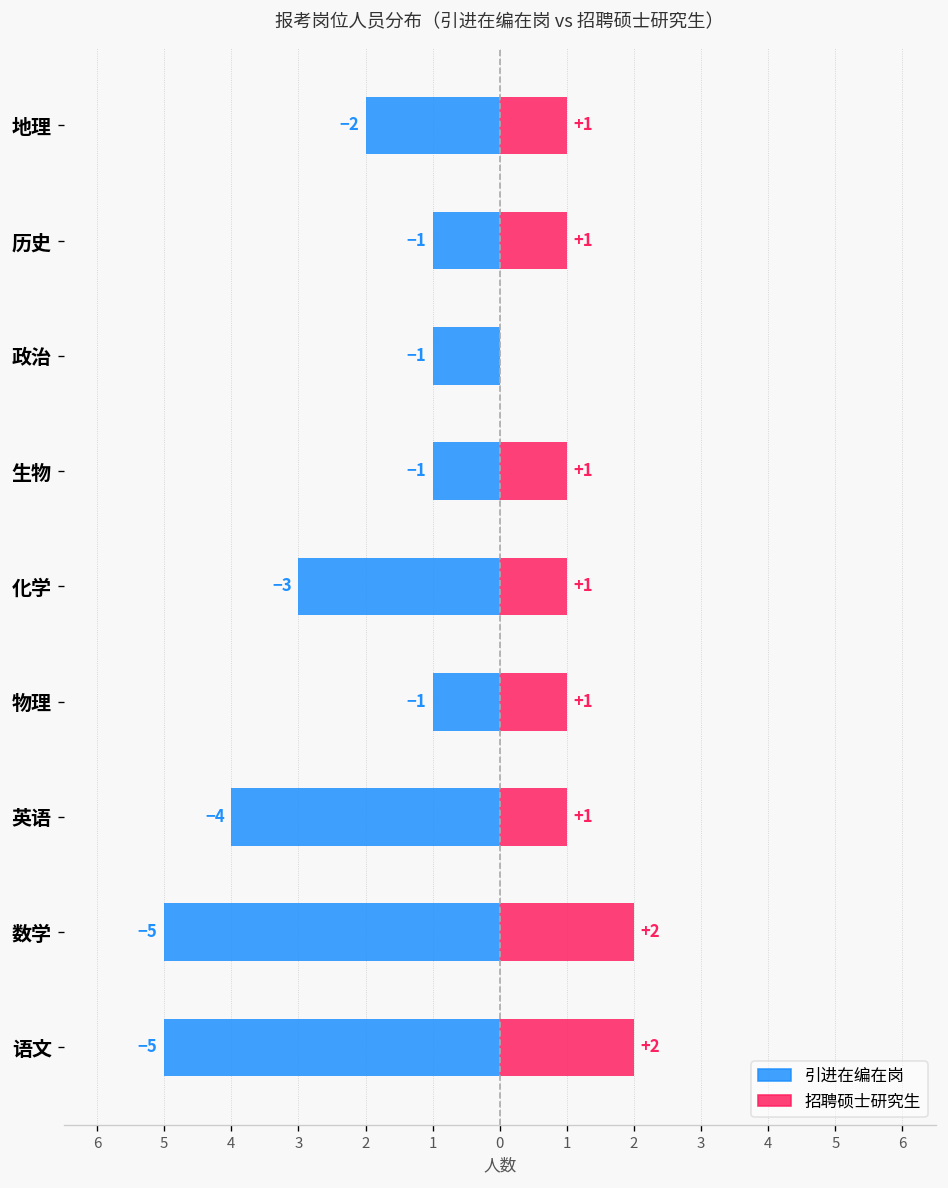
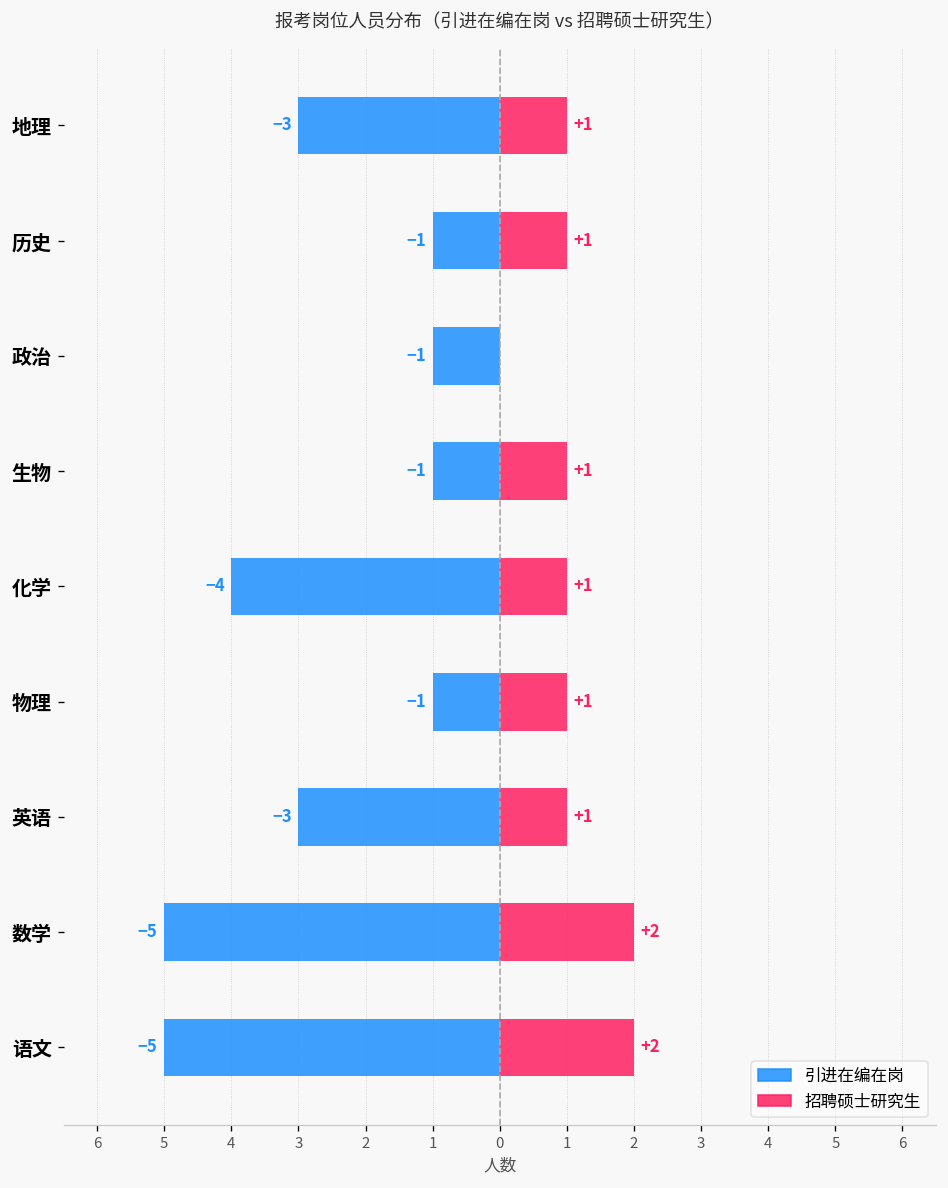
  {
    "引进在编在岗": {
-     "地理": "-2",
+     "地理": "-3",
      "历史": "-1",
      "政治": "-1",
      "生物": "-1",
-     "化学": "-3",
+     "化学": "-4",
      "物理": "-1",
-     "英语": "-4",
+     "英语": "-3",
      "数学": "-5",
      "语文": "-5"
    },
    "招聘硕士研究生": {
      "地理": "+1",
      "历史": "+1",
      "生物": "+1",
      "化学": "+1",
      "物理": "+1",
      "英语": "+1",
      "数学": "+2",
      "语文": "+2"
    }
  }
